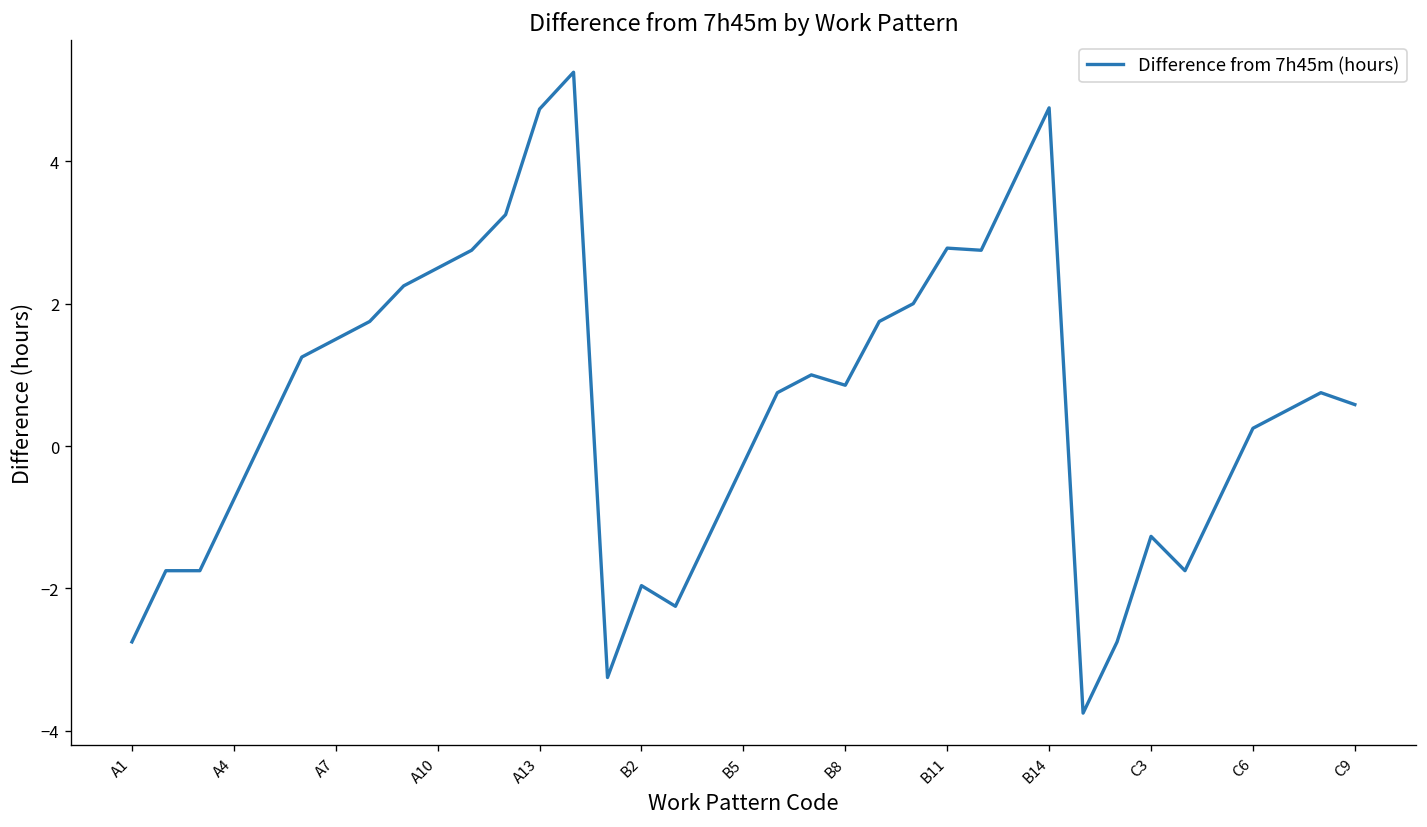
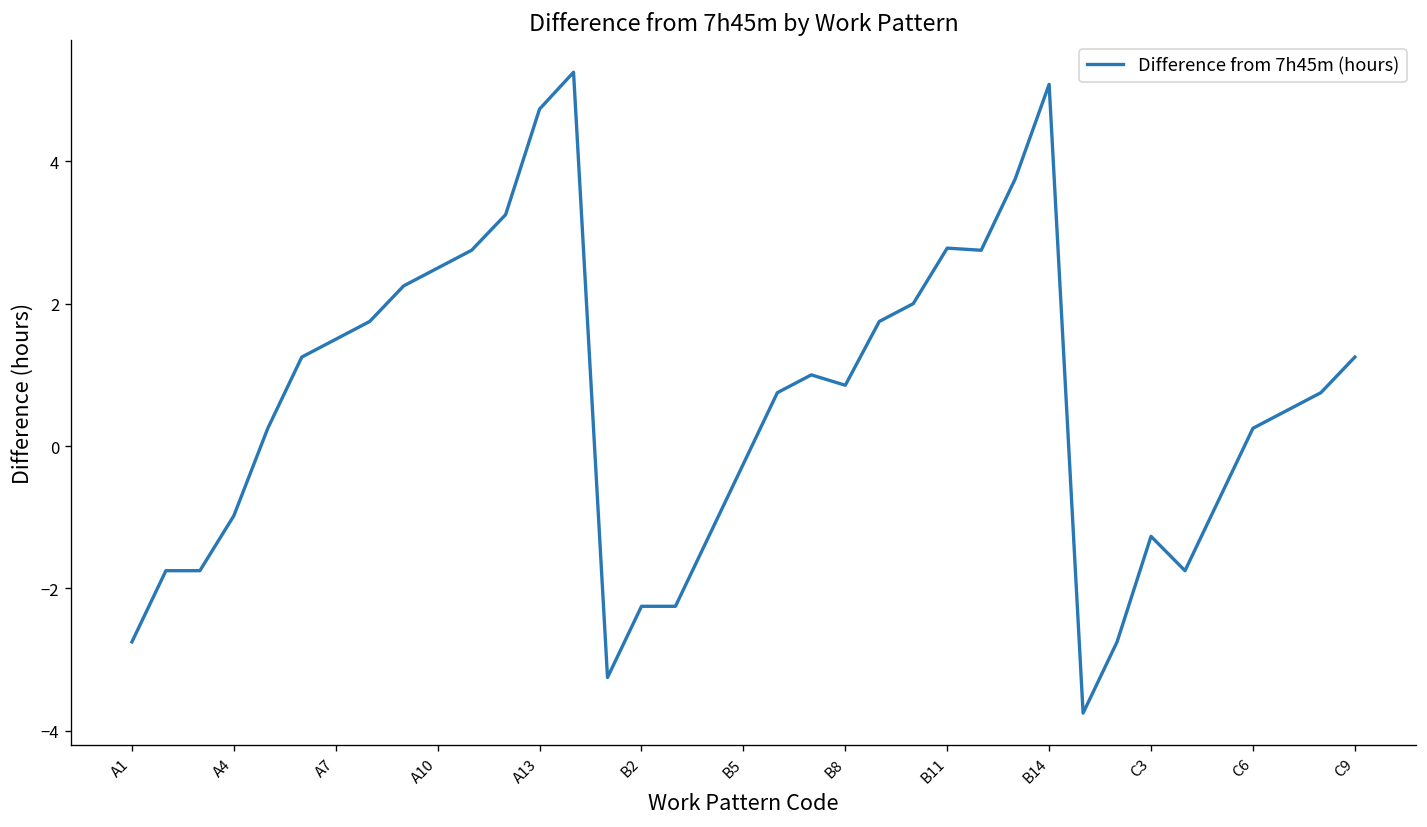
  {
    "A1": -2.8,
-   "A4": -0.8,
+   "A4": -1.0,
    "A7": 1.5,
    "A10": 2.5,
    "A13": 4.7,
-   "B2": -2.0,
+   "B2": -2.2,
    "B5": -0.3,
    "B8": 0.9,
    "B11": 2.8,
-   "B14": 4.8,
+   "B14": 5.1,
    "C3": -1.3,
    "C6": 0.3,
-   "C9": 0.6
+   "C9": 1.2
  }
